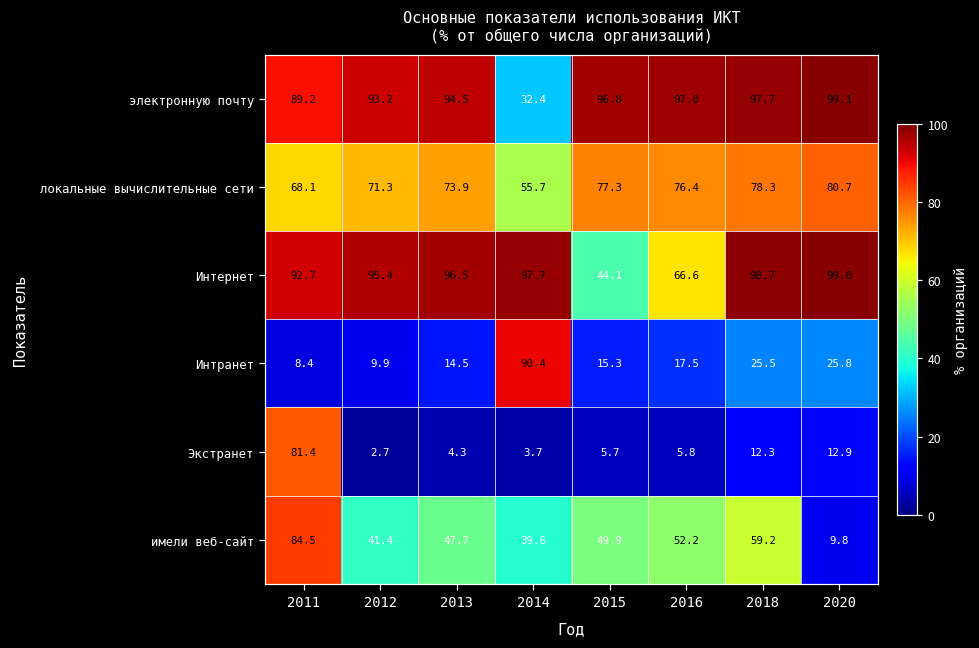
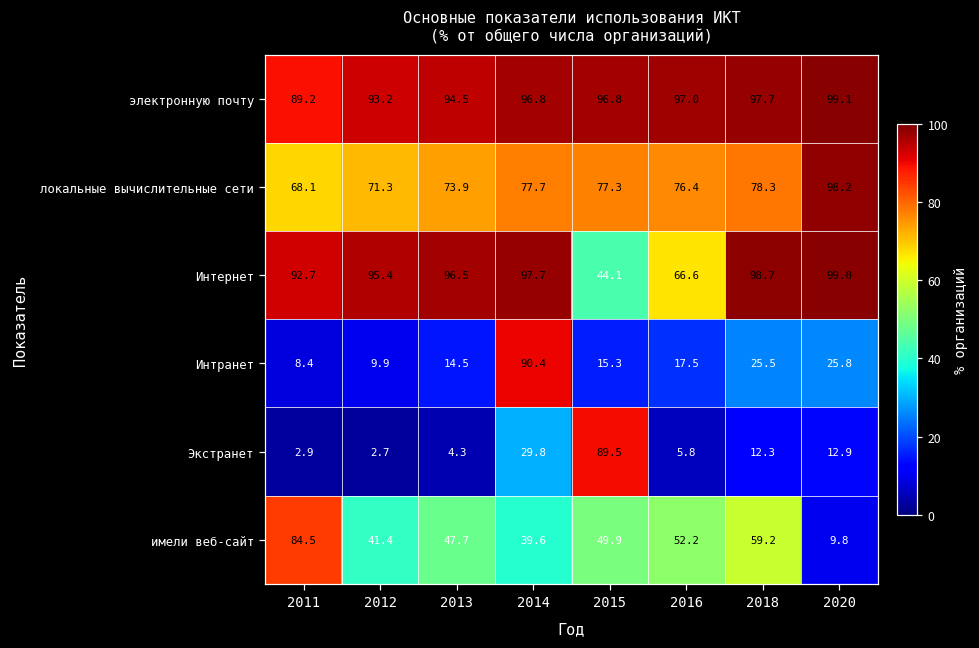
  {
    "электронную почту": {
      "2011": 89.2,
      "2012": 93.2,
      "2013": 94.5,
-     "2014": 32.4,
+     "2014": 96.8,
      "2015": 96.8,
      "2016": 97.0,
      "2018": 97.7,
      "2020": 99.1
    },
    "локальные вычислительные сети": {
      "2011": 68.1,
      "2012": 71.3,
      "2013": 73.9,
-     "2014": 55.7,
+     "2014": 77.7,
      "2015": 77.3,
      "2016": 76.4,
      "2018": 78.3,
-     "2020": 80.7
+     "2020": 98.2
    },
    "Интернет": {
      "2011": 92.7,
      "2012": 95.4,
      "2013": 96.5,
      "2014": 97.7,
      "2015": 44.1,
      "2016": 66.6,
      "2018": 98.7,
      "2020": 99.0
    },
    "Интранет": {
      "2011": 8.4,
      "2012": 9.9,
      "2013": 14.5,
      "2014": 90.4,
      "2015": 15.3,
      "2016": 17.5,
      "2018": 25.5,
      "2020": 25.8
    },
    "Экстранет": {
-     "2011": 81.4,
+     "2011": 2.9,
      "2012": 2.7,
      "2013": 4.3,
-     "2014": 3.7,
-     "2015": 5.7,
+     "2014": 29.8,
+     "2015": 89.5,
      "2016": 5.8,
      "2018": 12.3,
      "2020": 12.9
    },
    "имели веб-сайт": {
      "2011": 84.5,
      "2012": 41.4,
      "2013": 47.7,
      "2014": 39.6,
      "2015": 49.9,
      "2016": 52.2,
      "2018": 59.2,
      "2020": 9.8
    }
  }
